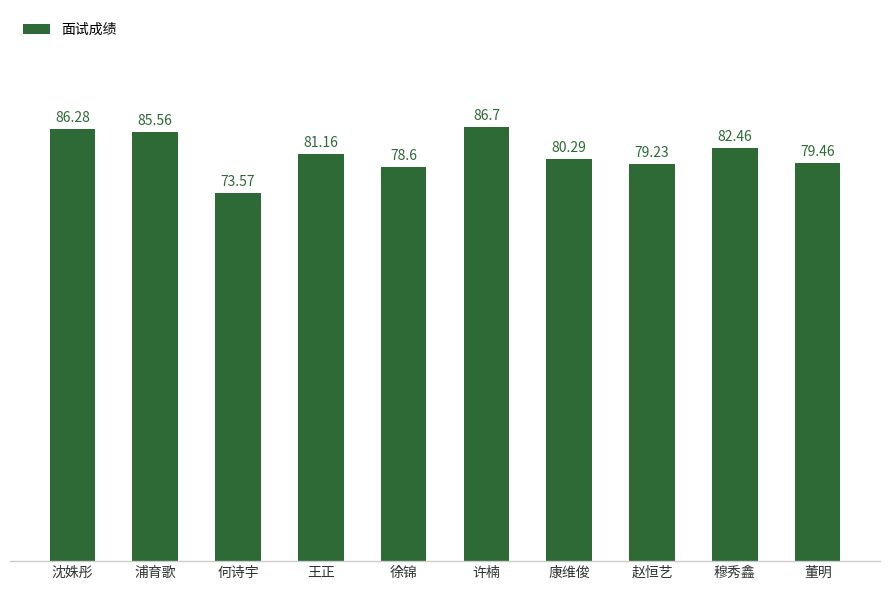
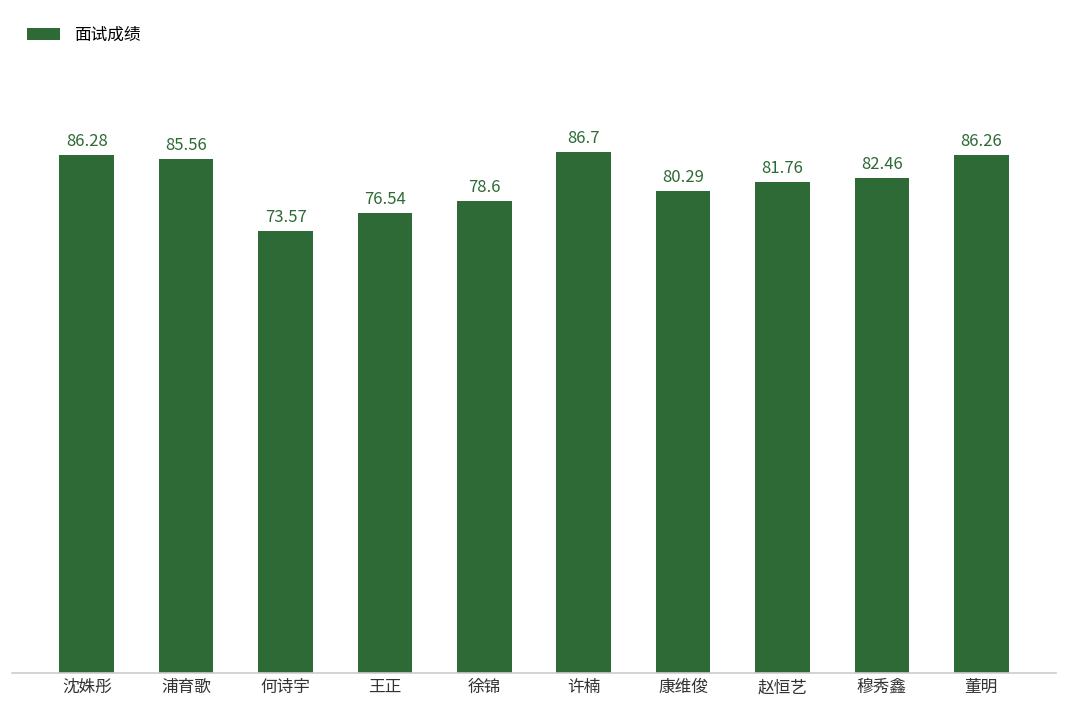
  {
    "沈姝彤": 86.28,
    "浦育歌": 85.56,
    "何诗宇": 73.57,
-   "王正": 81.16,
+   "王正": 76.54,
    "徐锦": 78.6,
    "许楠": 86.7,
    "康维俊": 80.29,
-   "赵恒艺": 79.23,
+   "赵恒艺": 81.76,
    "穆秀鑫": 82.46,
-   "董明": 79.46
+   "董明": 86.26
  }
